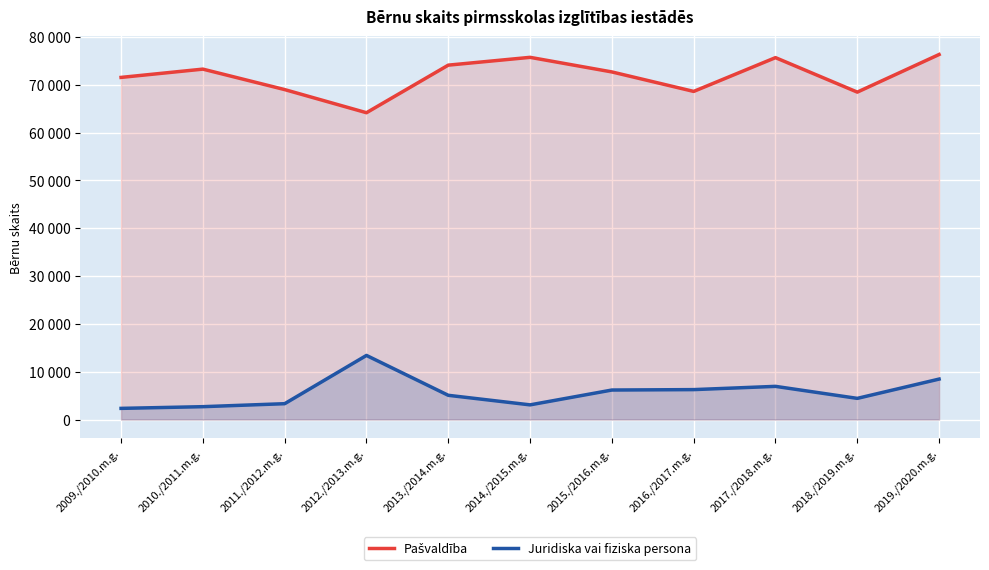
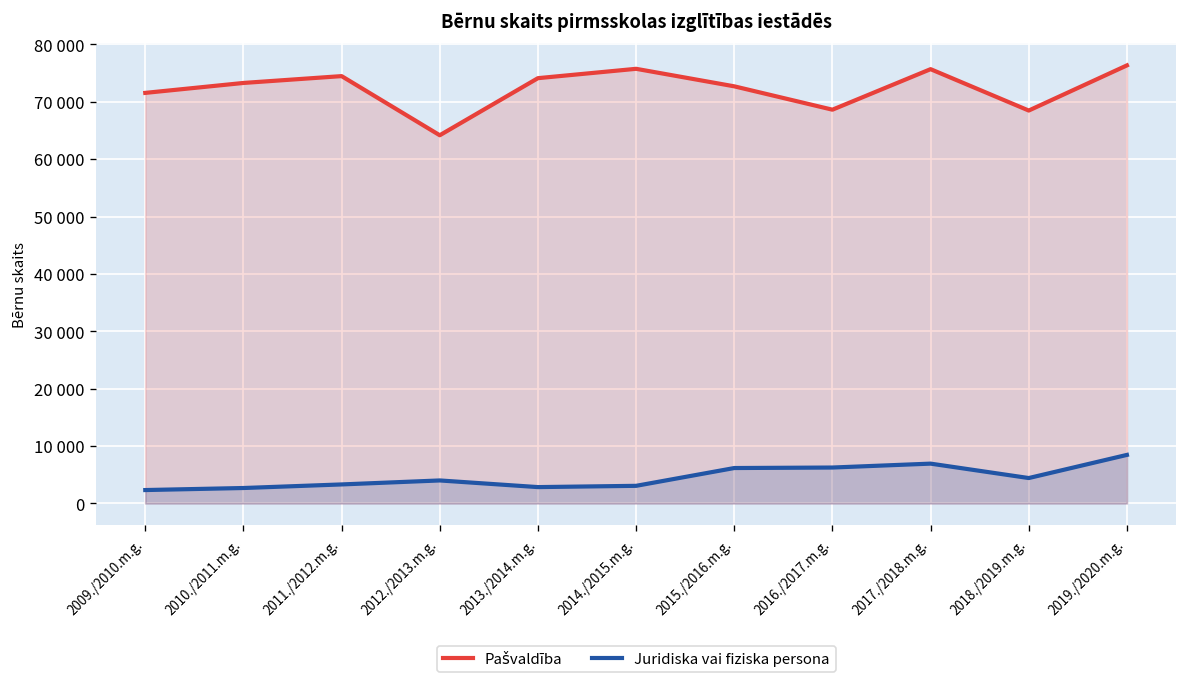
  {
    "Pašvaldība": {
      "2009./2010.m.g.": 72000,
      "2010./2011.m.g.": 73000,
-     "2011./2012.m.g.": 69000,
+     "2011./2012.m.g.": 74000,
      "2012./2013.m.g.": 64000,
      "2013./2014.m.g.": 74000,
      "2014./2015.m.g.": 76000,
      "2015./2016.m.g.": 73000,
      "2016./2017.m.g.": 69000,
      "2017./2018.m.g.": 76000,
      "2018./2019.m.g.": 68000,
      "2019./2020.m.g.": 76000
    },
    "Juridiska vai fiziska persona": {
      "2009./2010.m.g.": 2000,
      "2010./2011.m.g.": 3000,
      "2011./2012.m.g.": 3000,
-     "2012./2013.m.g.": 13000,
-     "2013./2014.m.g.": 5000,
+     "2012./2013.m.g.": 4000,
+     "2013./2014.m.g.": 3000,
      "2014./2015.m.g.": 3000,
      "2015./2016.m.g.": 6000,
      "2016./2017.m.g.": 6000,
      "2017./2018.m.g.": 7000,
      "2018./2019.m.g.": 4000,
      "2019./2020.m.g.": 8000
    }
  }
